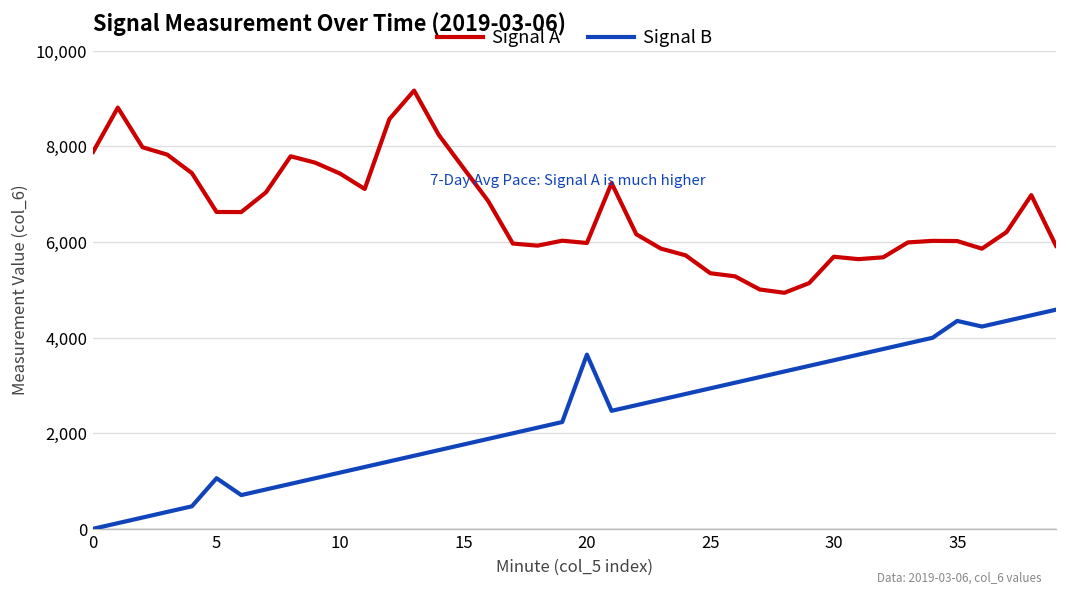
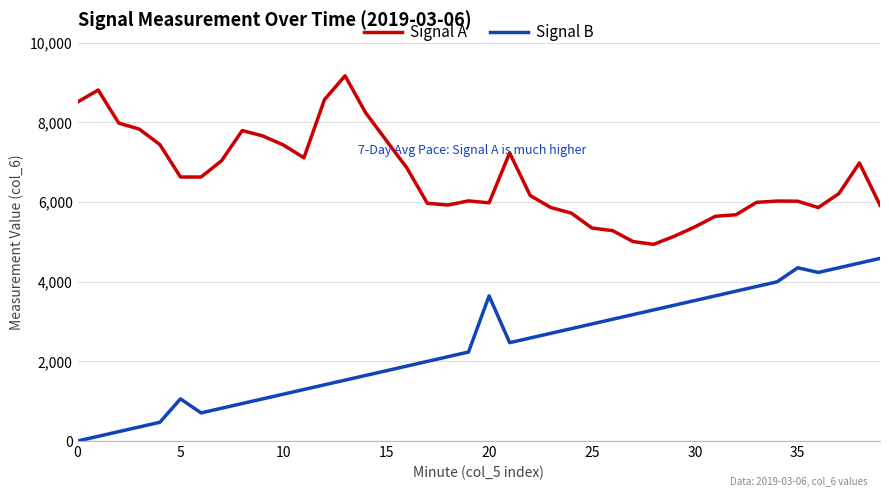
  {
    "Signal A": {
-     "0": "7,900",
+     "0": "8,500",
      "5": "6,600",
      "10": "7,400",
      "15": "7,500",
      "20": "6,000",
      "25": "5,300",
-     "30": "5,700",
+     "30": "5,400",
      "35": "6,000"
    },
    "Signal B": {
      "0": "0",
      "5": "1,100",
      "10": "1,200",
      "15": "1,800",
      "20": "3,600",
      "25": "2,900",
      "30": "3,500",
      "35": "4,300"
    }
  }
